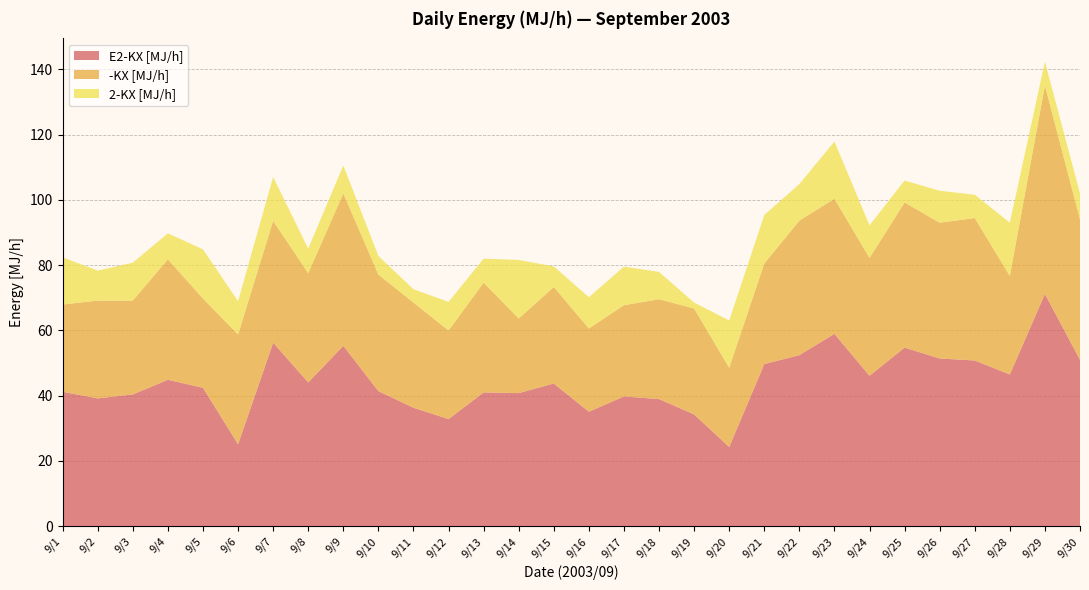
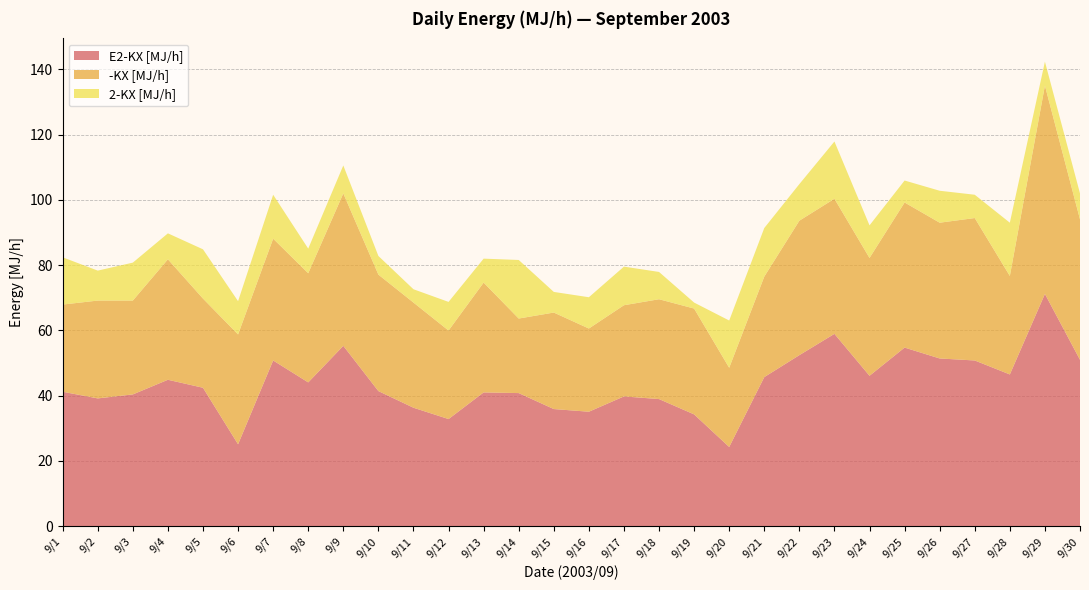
  {
    "E2-KX [MJ/h]": {
      "9/1": 41,
      "9/2": 39,
      "9/3": 40,
      "9/4": 45,
      "9/5": 42,
      "9/6": 25,
-     "9/7": 56,
+     "9/7": 51,
      "9/8": 44,
      "9/9": 55,
      "9/10": 41,
      "9/11": 36,
      "9/12": 33,
      "9/13": 41,
      "9/14": 41,
-     "9/15": 44,
+     "9/15": 36,
      "9/16": 35,
      "9/17": 40,
      "9/18": 39,
      "9/19": 34,
      "9/20": 24,
-     "9/21": 50,
+     "9/21": 46,
      "9/22": 52,
      "9/23": 59,
      "9/24": 46,
      "9/25": 55,
      "9/26": 51,
      "9/27": 51,
      "9/28": 47,
      "9/29": 71,
      "9/30": 51
    }
  }
